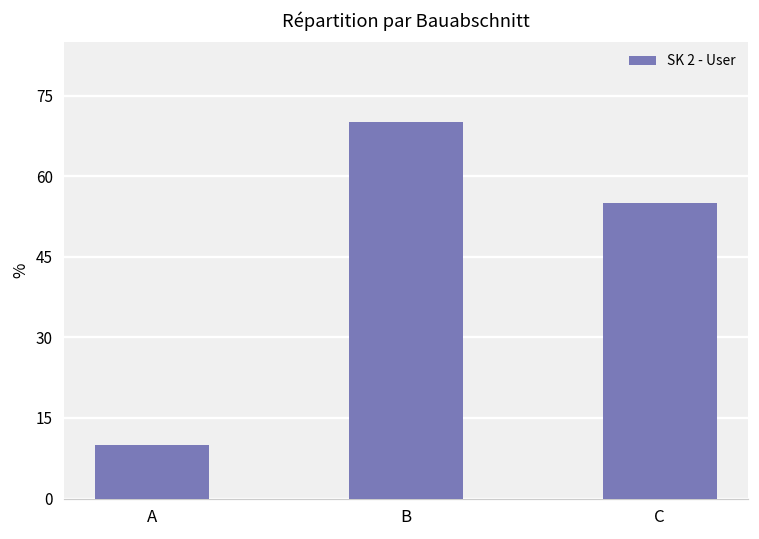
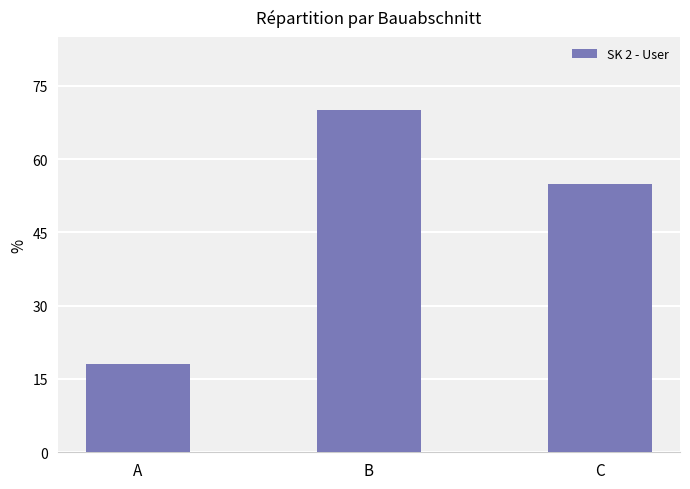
  {
-   "A": 10,
+   "A": 18,
    "B": 70,
    "C": 55
  }
